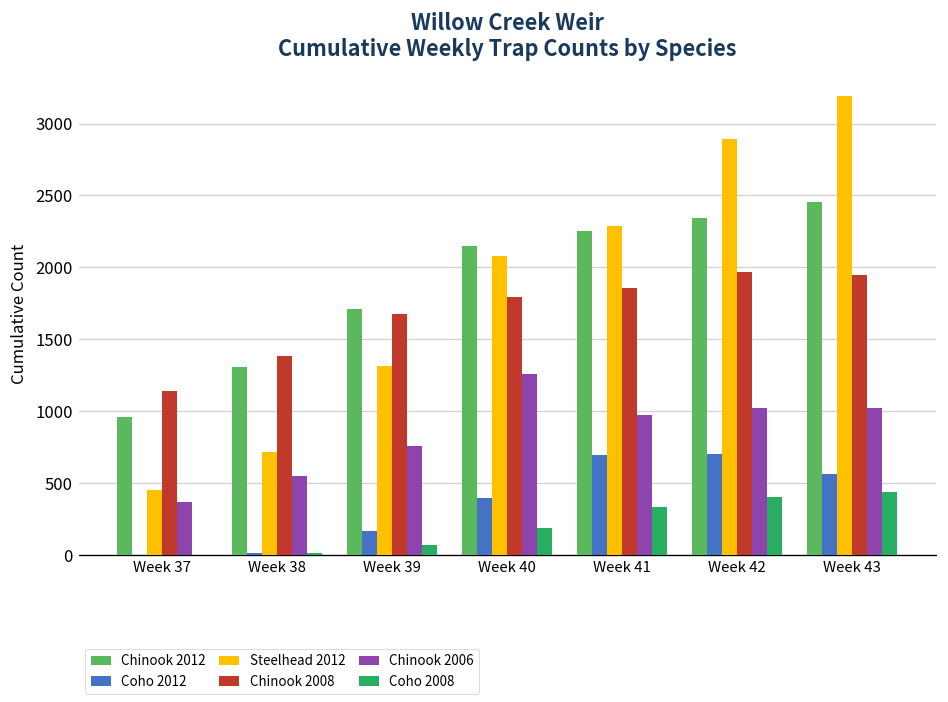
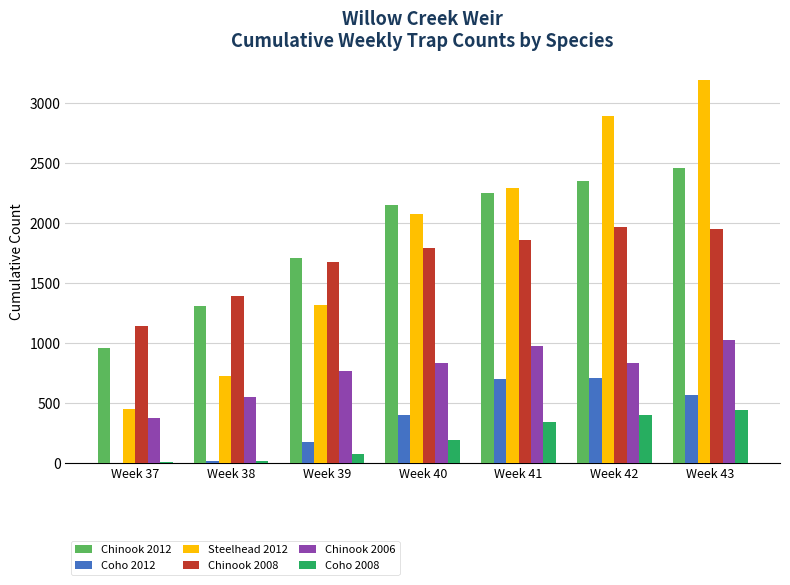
  {
    "Coho 2012": {
      "Week 39": 170,
      "Week 40": 400,
      "Week 41": 690,
      "Week 42": 710,
      "Week 43": 560
    },
    "Steelhead 2012": {
      "Week 37": 450,
      "Week 38": 720,
      "Week 39": 1320,
      "Week 40": 2080,
      "Week 41": 2290,
      "Week 42": 2890,
      "Week 43": 3190
    },
    "Chinook 2008": {
      "Week 37": 1140,
      "Week 38": 1390,
      "Week 39": 1680,
      "Week 40": 1790,
      "Week 41": 1860,
      "Week 42": 1970,
      "Week 43": 1950
    },
    "Chinook 2006": {
      "Week 37": 370,
      "Week 38": 550,
      "Week 39": 760,
-     "Week 40": 1260,
+     "Week 40": 840,
      "Week 41": 970,
-     "Week 42": 1020,
+     "Week 42": 830,
      "Week 43": 1020
    }
  }
